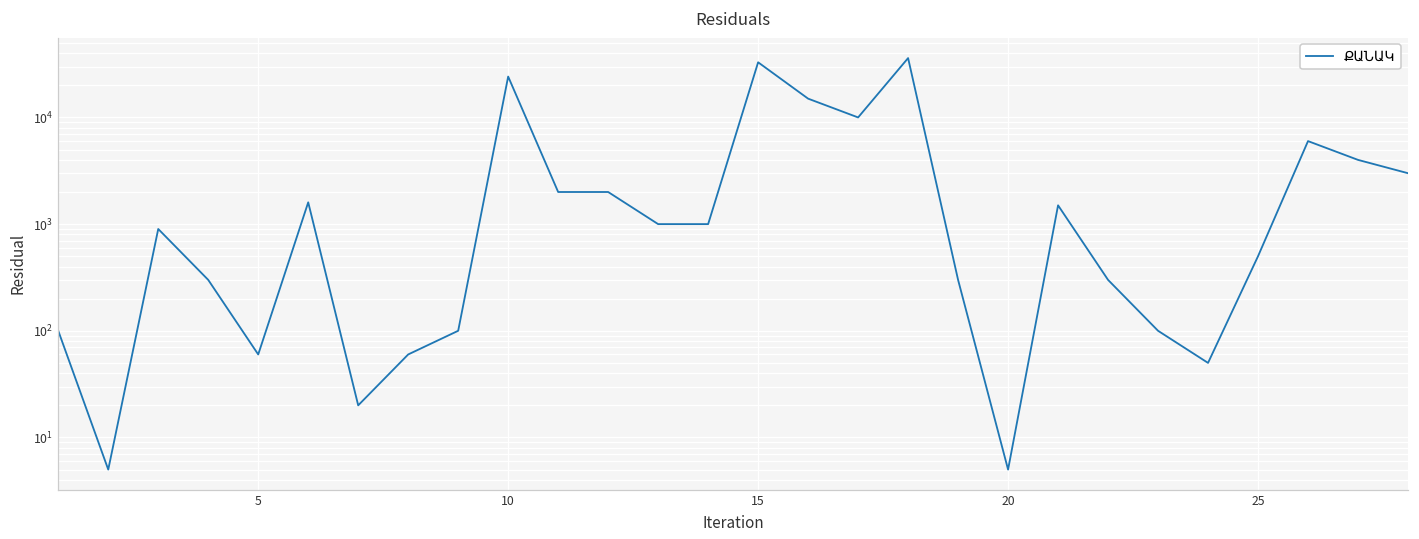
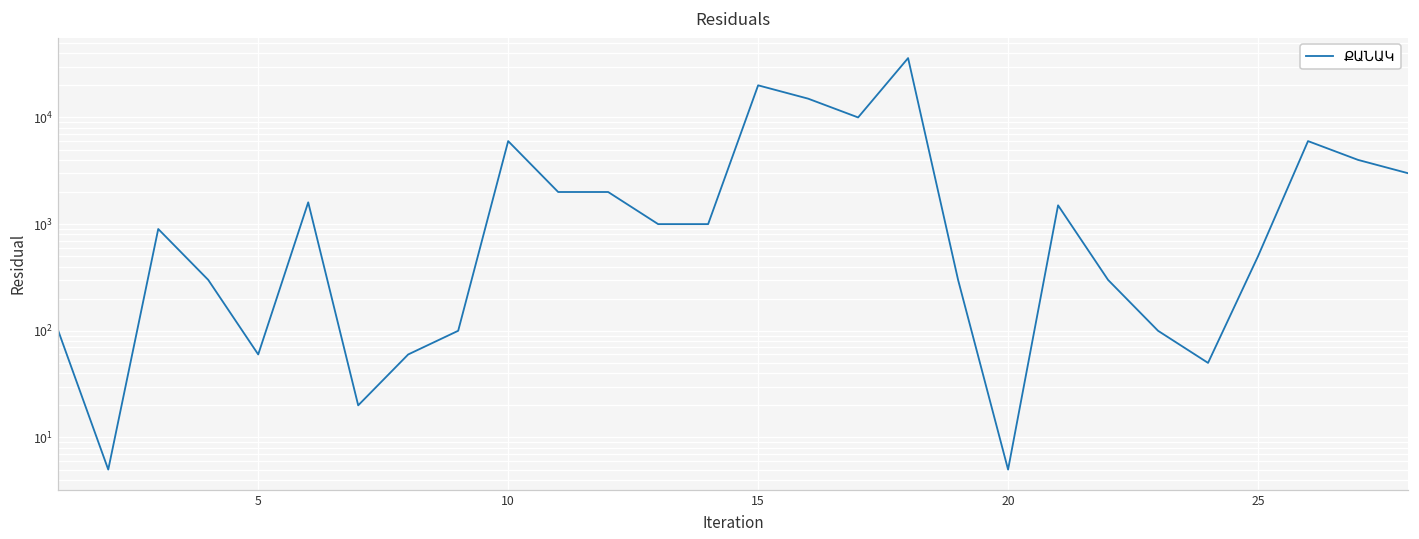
  {
    "5": 60,
-   "10": 24000,
-   "15": 33000,
+   "10": 6000,
+   "15": 20000,
    "20": 5,
    "25": 500
  }
